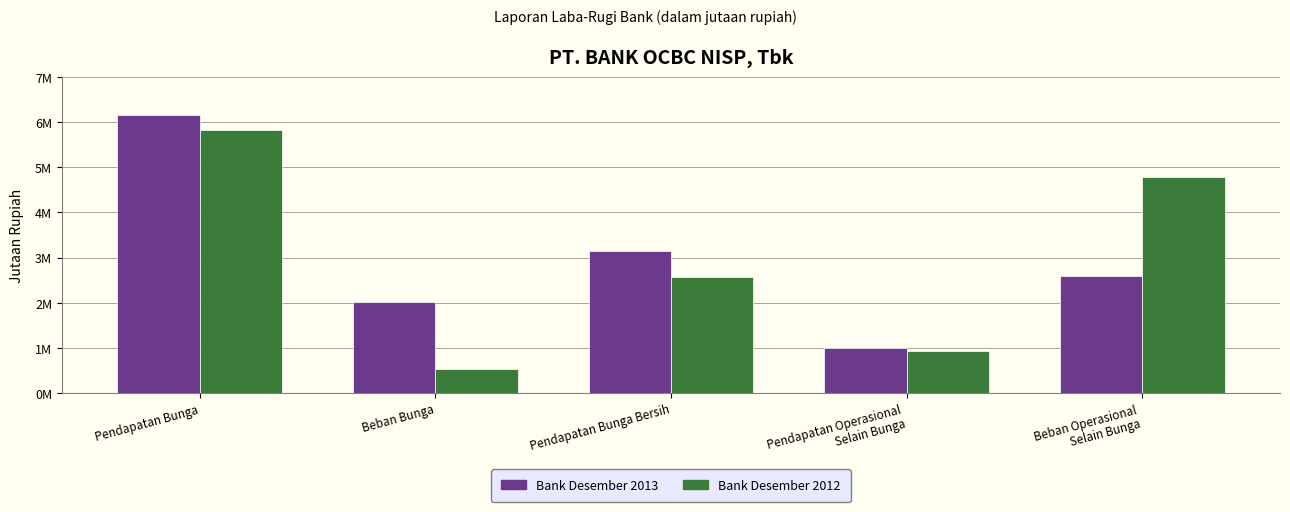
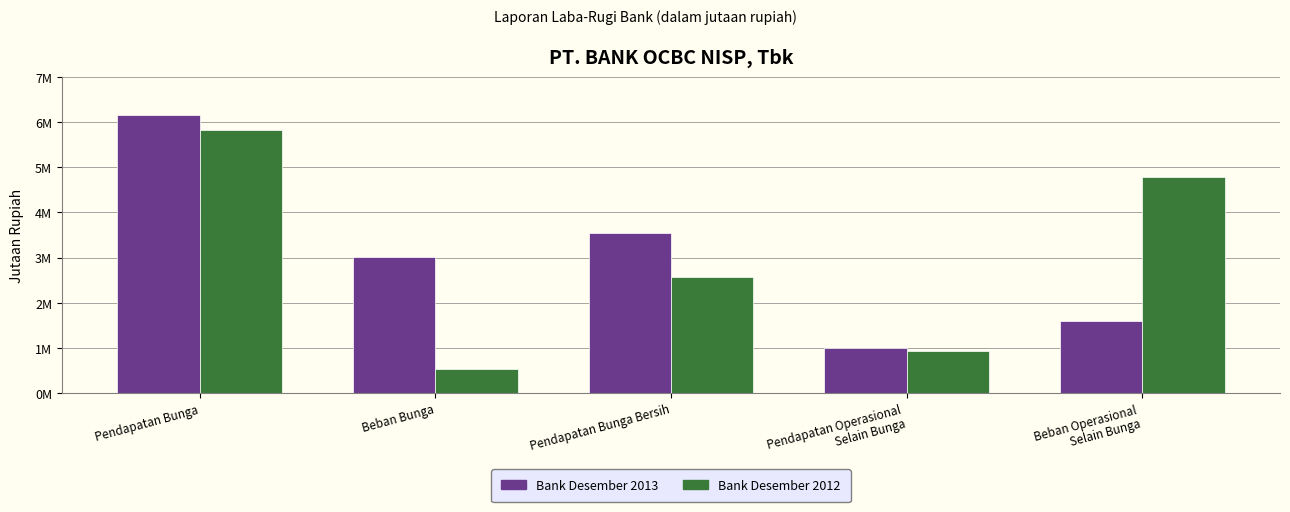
  {
    "Bank Desember 2013": {
      "Pendapatan Bunga": 6100000,
-     "Beban Bunga": 2000000,
-     "Pendapatan Bunga Bersih": 3100000,
+     "Beban Bunga": 3000000,
+     "Pendapatan Bunga Bersih": 3600000,
      "Pendapatan Operasional Selain Bunga": 1000000,
-     "Beban Operasional Selain Bunga": 2600000
+     "Beban Operasional Selain Bunga": 1600000
    },
    "Bank Desember 2012": {
      "Pendapatan Bunga": 5800000,
      "Beban Bunga": 500000,
      "Pendapatan Bunga Bersih": 2600000,
      "Pendapatan Operasional Selain Bunga": 900000,
      "Beban Operasional Selain Bunga": 4800000
    }
  }
